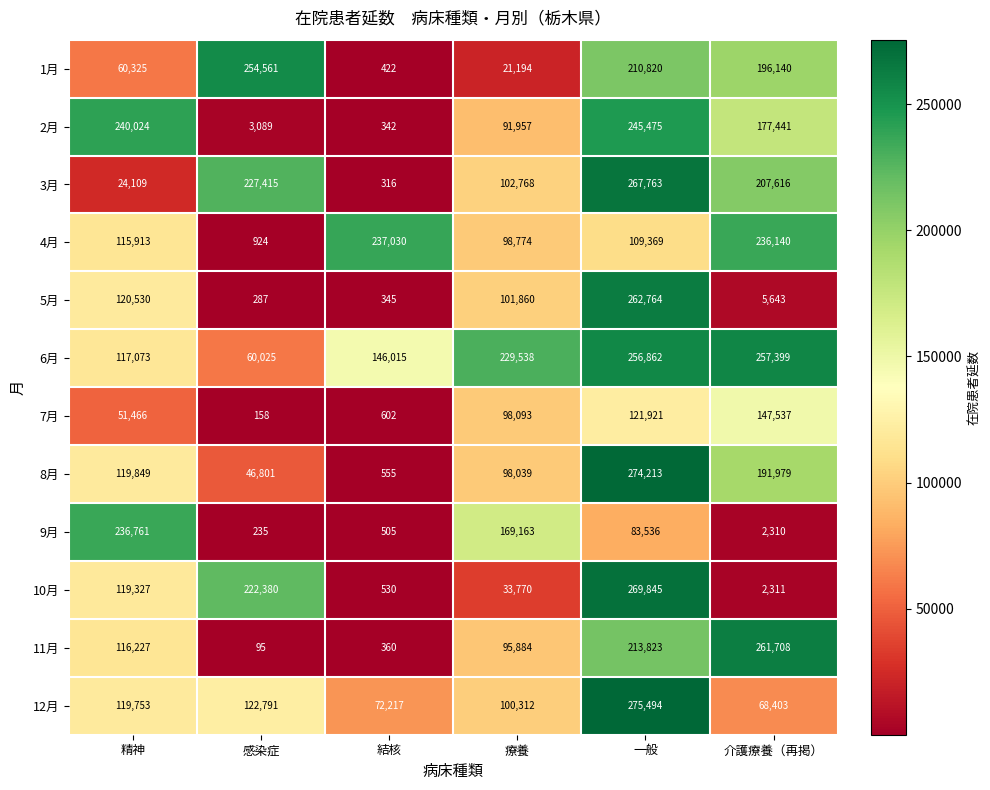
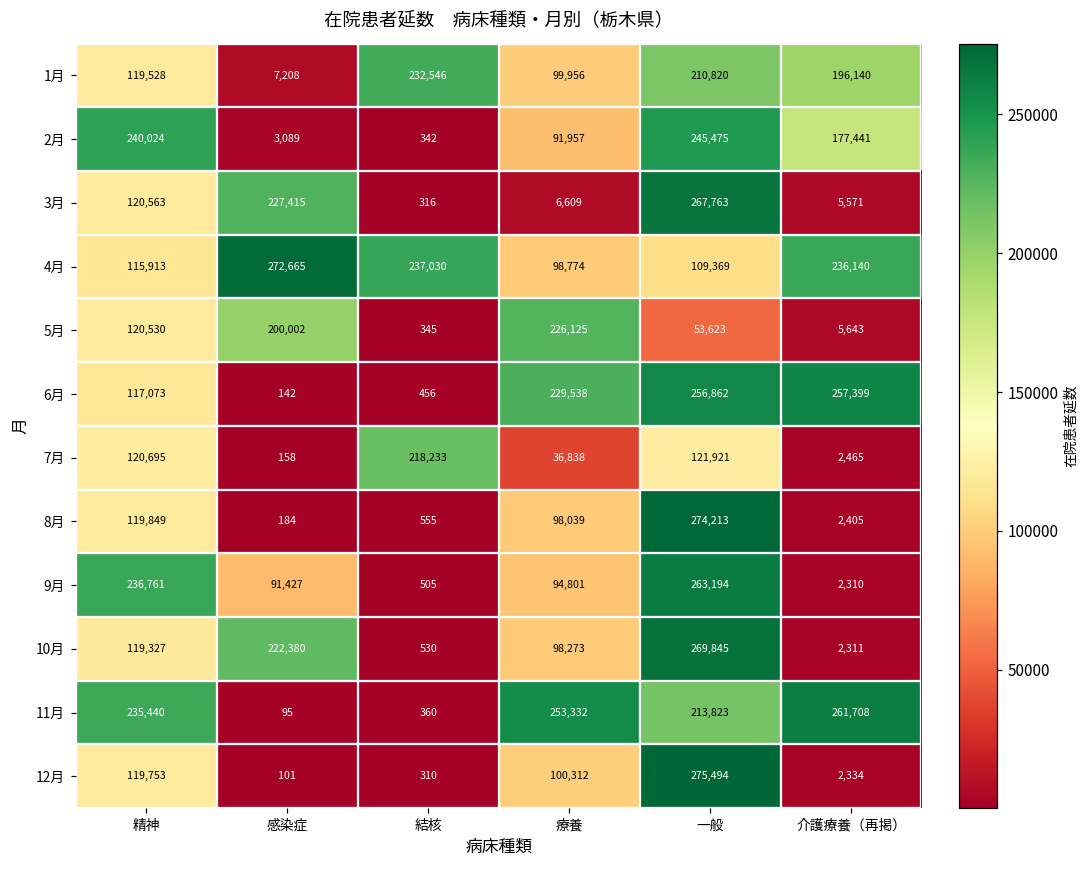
  {
    "1月": {
-     "精神": "60,325",
-     "感染症": "254,561",
-     "結核": "422",
-     "療養": "21,194",
+     "精神": "119,528",
+     "感染症": "7,208",
+     "結核": "232,546",
+     "療養": "99,956",
      "一般": "210,820",
      "介護療養（再掲）": "196,140"
    },
    "2月": {
      "精神": "240,024",
      "感染症": "3,089",
      "結核": "342",
      "療養": "91,957",
      "一般": "245,475",
      "介護療養（再掲）": "177,441"
    },
    "3月": {
-     "精神": "24,109",
+     "精神": "120,563",
      "感染症": "227,415",
      "結核": "316",
-     "療養": "102,768",
+     "療養": "6,609",
      "一般": "267,763",
-     "介護療養（再掲）": "207,616"
+     "介護療養（再掲）": "5,571"
    },
    "4月": {
      "精神": "115,913",
-     "感染症": "924",
+     "感染症": "272,665",
      "結核": "237,030",
      "療養": "98,774",
      "一般": "109,369",
      "介護療養（再掲）": "236,140"
    },
    "5月": {
      "精神": "120,530",
-     "感染症": "287",
+     "感染症": "200,002",
      "結核": "345",
-     "療養": "101,860",
-     "一般": "262,764",
+     "療養": "226,125",
+     "一般": "53,623",
      "介護療養（再掲）": "5,643"
    },
    "6月": {
      "精神": "117,073",
-     "感染症": "60,025",
-     "結核": "146,015",
+     "感染症": "142",
+     "結核": "456",
      "療養": "229,538",
      "一般": "256,862",
      "介護療養（再掲）": "257,399"
    },
    "7月": {
-     "精神": "51,466",
+     "精神": "120,695",
      "感染症": "158",
-     "結核": "602",
-     "療養": "98,093",
+     "結核": "218,233",
+     "療養": "36,838",
      "一般": "121,921",
-     "介護療養（再掲）": "147,537"
+     "介護療養（再掲）": "2,465"
    },
    "8月": {
      "精神": "119,849",
-     "感染症": "46,801",
+     "感染症": "184",
      "結核": "555",
      "療養": "98,039",
      "一般": "274,213",
-     "介護療養（再掲）": "191,979"
+     "介護療養（再掲）": "2,405"
    },
    "9月": {
      "精神": "236,761",
-     "感染症": "235",
+     "感染症": "91,427",
      "結核": "505",
-     "療養": "169,163",
-     "一般": "83,536",
+     "療養": "94,801",
+     "一般": "263,194",
      "介護療養（再掲）": "2,310"
    },
    "10月": {
      "精神": "119,327",
      "感染症": "222,380",
      "結核": "530",
-     "療養": "33,770",
+     "療養": "98,273",
      "一般": "269,845",
      "介護療養（再掲）": "2,311"
    },
    "11月": {
-     "精神": "116,227",
+     "精神": "235,440",
      "感染症": "95",
      "結核": "360",
-     "療養": "95,884",
+     "療養": "253,332",
      "一般": "213,823",
      "介護療養（再掲）": "261,708"
    },
    "12月": {
      "精神": "119,753",
-     "感染症": "122,791",
-     "結核": "72,217",
+     "感染症": "101",
+     "結核": "310",
      "療養": "100,312",
      "一般": "275,494",
-     "介護療養（再掲）": "68,403"
+     "介護療養（再掲）": "2,334"
    }
  }
